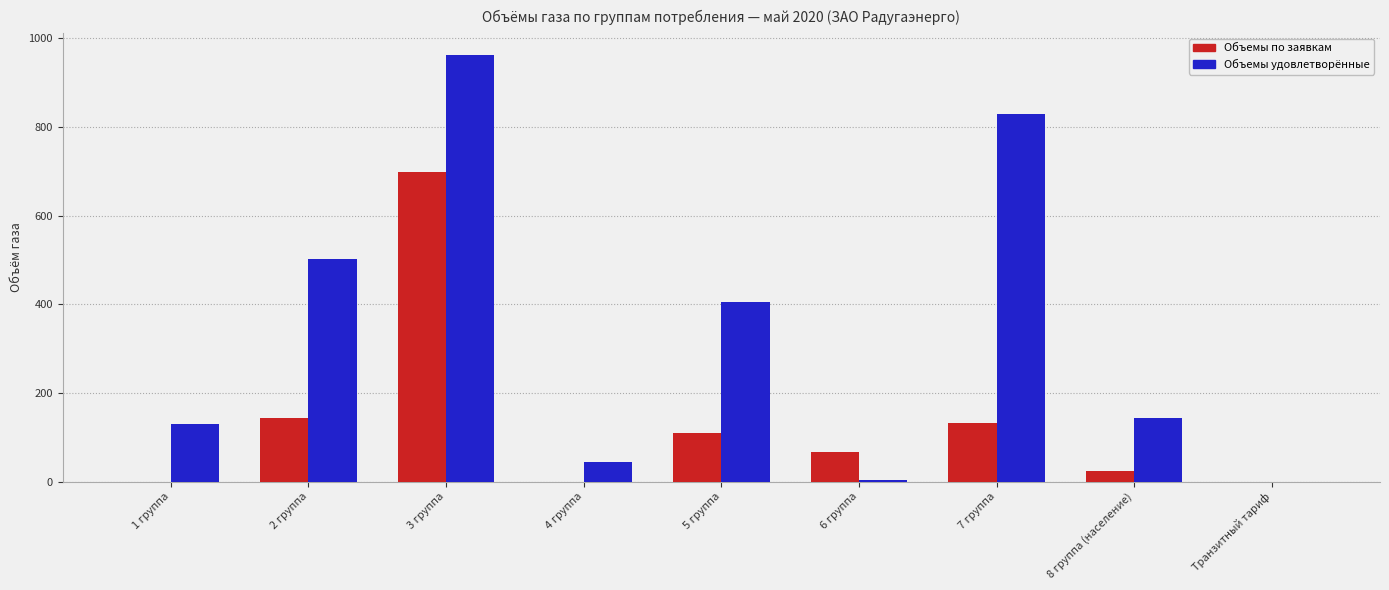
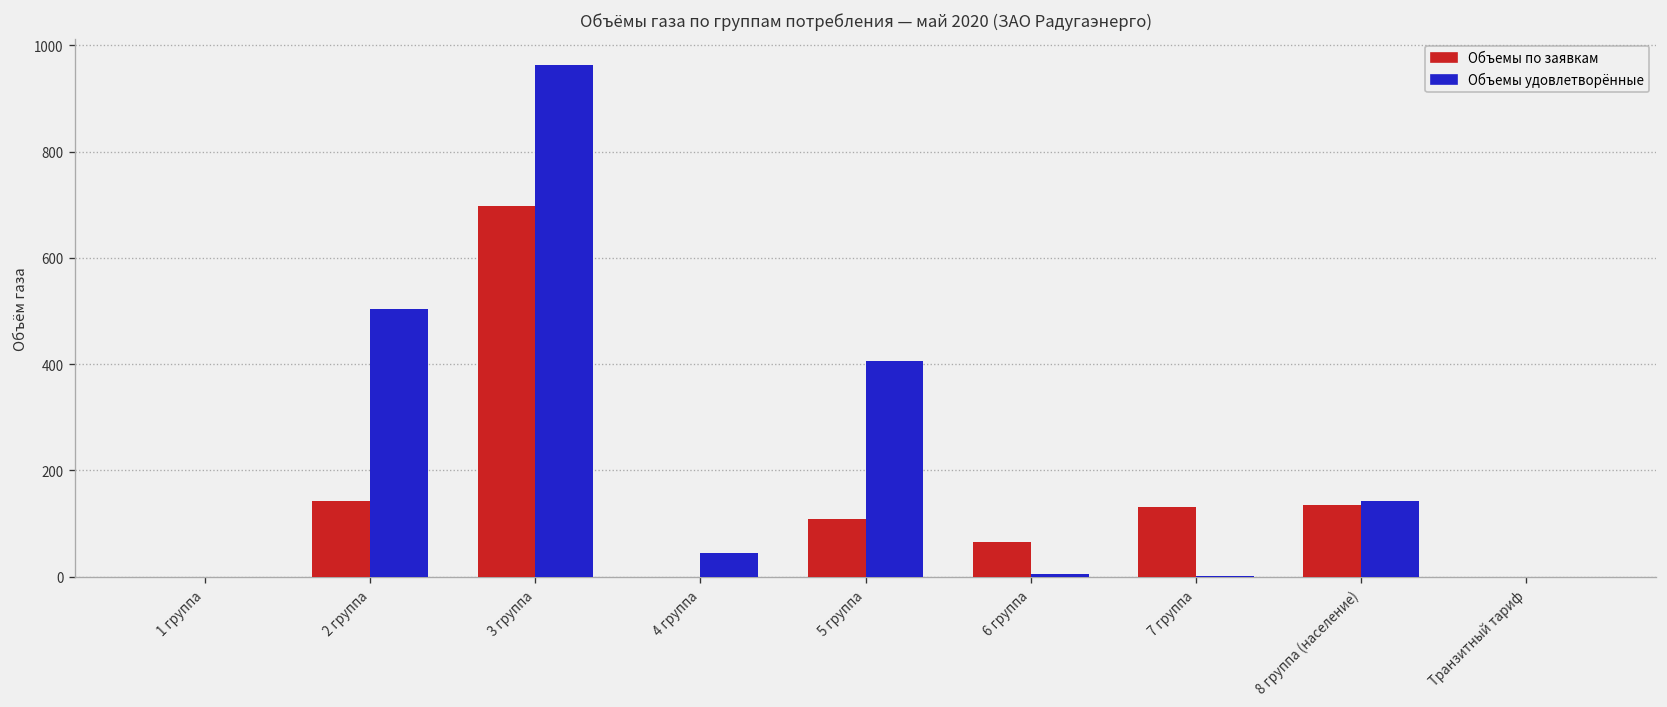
  {
    "Объемы по заявкам": {
      "1 группа": 0,
      "2 группа": 140,
      "3 группа": 700,
      "4 группа": 0,
      "5 группа": 110,
      "6 группа": 70,
      "7 группа": 130,
-     "8 группа (население)": 20,
+     "8 группа (население)": 140,
      "Транзитный тариф": 0
    },
    "Объемы удовлетворённые": {
-     "1 группа": 130,
+     "1 группа": 0,
      "2 группа": 500,
      "3 группа": 960,
      "4 группа": 50,
      "5 группа": 410,
-     "7 группа": 830,
+     "7 группа": 0,
      "8 группа (население)": 140,
      "Транзитный тариф": 0
    }
  }
